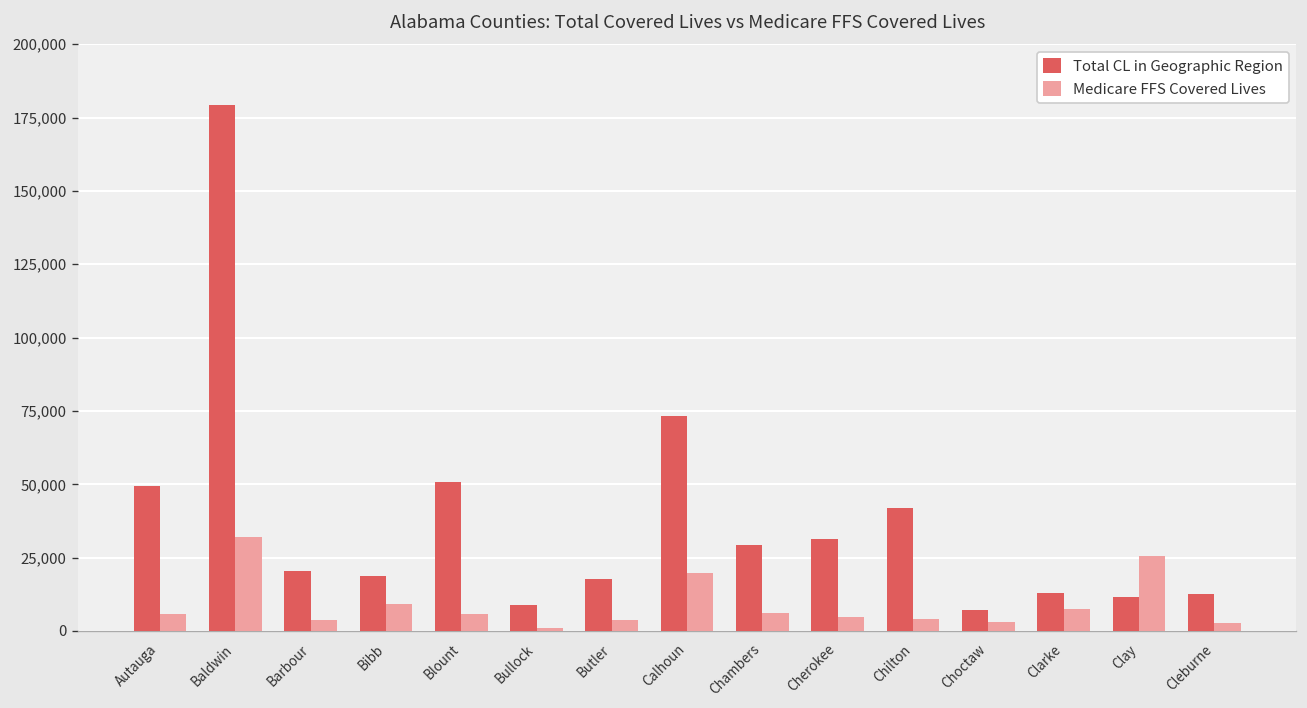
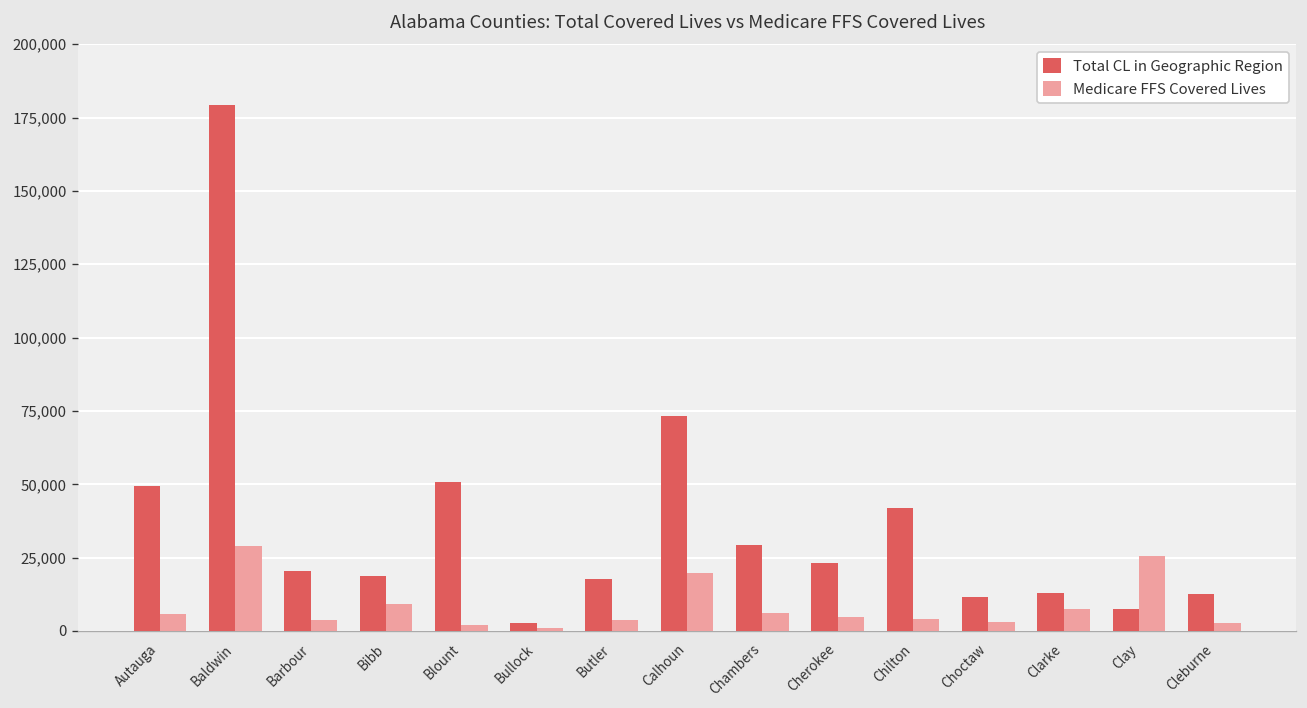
  {
    "Total CL in Geographic Region": {
      "Autauga": "49,000",
      "Baldwin": "179,000",
      "Barbour": "20,000",
      "Bibb": "19,000",
      "Blount": "51,000",
-     "Bullock": "9,000",
+     "Bullock": "3,000",
      "Butler": "18,000",
      "Calhoun": "73,000",
      "Chambers": "29,000",
-     "Cherokee": "31,000",
+     "Cherokee": "23,000",
      "Chilton": "42,000",
-     "Choctaw": "7,000",
+     "Choctaw": "12,000",
      "Clarke": "13,000",
-     "Clay": "11,000",
+     "Clay": "8,000",
      "Cleburne": "13,000"
    },
    "Medicare FFS Covered Lives": {
      "Autauga": "6,000",
-     "Baldwin": "32,000",
+     "Baldwin": "29,000",
      "Barbour": "4,000",
      "Bibb": "9,000",
-     "Blount": "6,000",
+     "Blount": "2,000",
      "Bullock": "1,000",
      "Butler": "4,000",
      "Calhoun": "20,000",
      "Chambers": "6,000",
      "Cherokee": "5,000",
      "Chilton": "4,000",
      "Choctaw": "3,000",
      "Clarke": "8,000",
      "Clay": "25,000",
      "Cleburne": "3,000"
    }
  }
